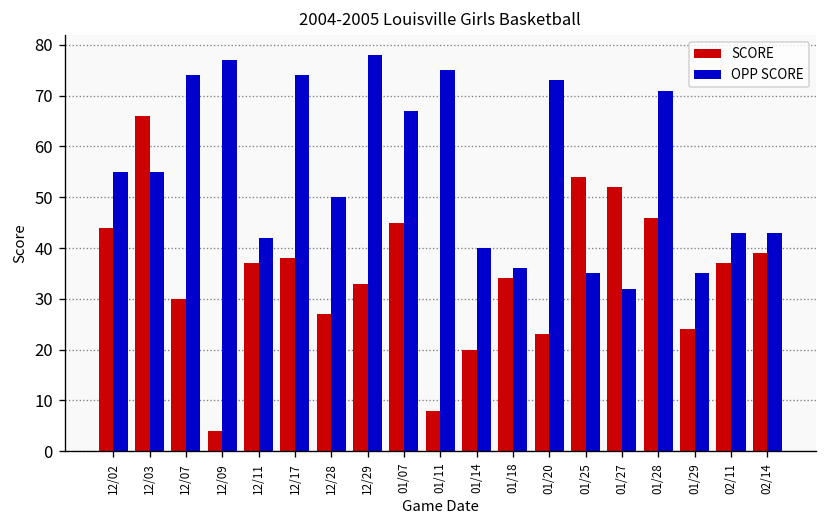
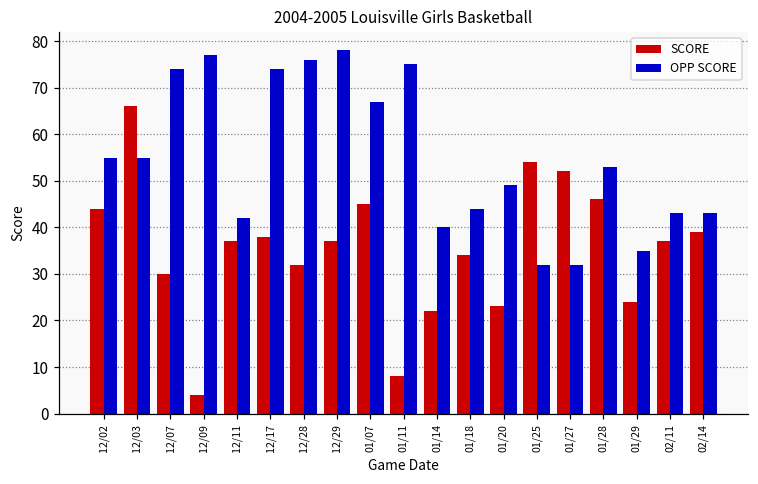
  {
    "SCORE": {
      "12/02": 44,
      "12/03": 66,
      "12/07": 30,
      "12/09": 4,
      "12/11": 37,
      "12/17": 38,
-     "12/28": 27,
-     "12/29": 33,
+     "12/28": 32,
+     "12/29": 37,
      "01/07": 45,
      "01/11": 8,
-     "01/14": 20,
+     "01/14": 22,
      "01/18": 34,
      "01/20": 23,
      "01/25": 54,
      "01/27": 52,
      "01/28": 46,
      "01/29": 24,
      "02/11": 37,
      "02/14": 39
    },
    "OPP SCORE": {
      "12/02": 55,
      "12/03": 55,
      "12/07": 74,
      "12/09": 77,
      "12/11": 42,
      "12/17": 74,
-     "12/28": 50,
+     "12/28": 76,
      "12/29": 78,
      "01/07": 67,
      "01/11": 75,
      "01/14": 40,
-     "01/18": 36,
-     "01/20": 73,
-     "01/25": 35,
+     "01/18": 44,
+     "01/20": 49,
+     "01/25": 32,
      "01/27": 32,
-     "01/28": 71,
+     "01/28": 53,
      "01/29": 35,
      "02/11": 43,
      "02/14": 43
    }
  }
